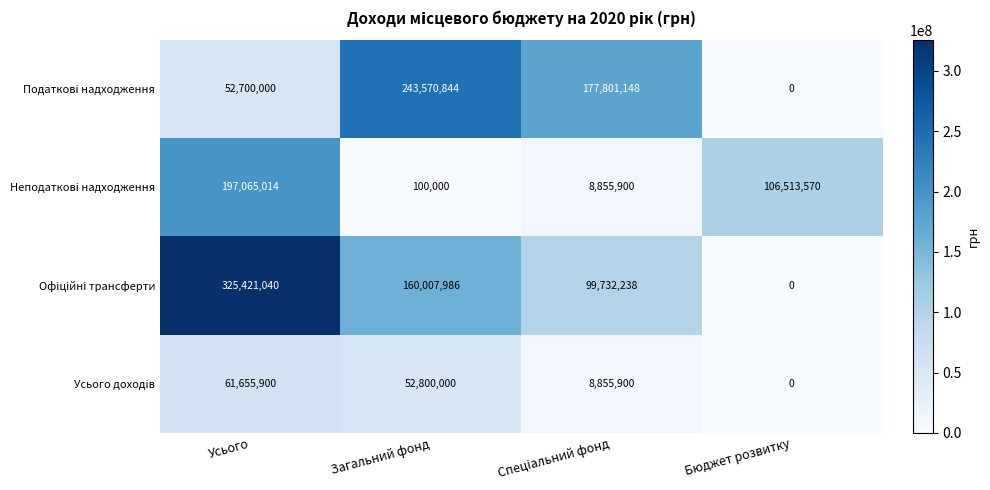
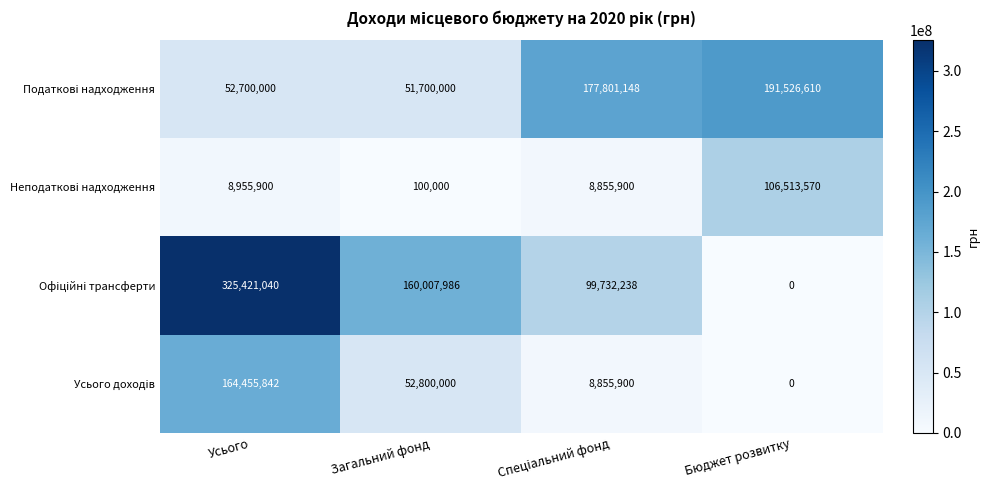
  {
    "Податкові надходження": {
      "Усього": "52,700,000",
-     "Загальний фонд": "243,570,844",
+     "Загальний фонд": "51,700,000",
      "Спеціальний фонд": "177,801,148",
-     "Бюджет розвитку": "0"
+     "Бюджет розвитку": "191,526,610"
    },
    "Неподаткові надходження": {
-     "Усього": "197,065,014",
+     "Усього": "8,955,900",
      "Загальний фонд": "100,000",
      "Спеціальний фонд": "8,855,900",
      "Бюджет розвитку": "106,513,570"
    },
    "Офіційні трансферти": {
      "Усього": "325,421,040",
      "Загальний фонд": "160,007,986",
      "Спеціальний фонд": "99,732,238",
      "Бюджет розвитку": "0"
    },
    "Усього доходів": {
-     "Усього": "61,655,900",
+     "Усього": "164,455,842",
      "Загальний фонд": "52,800,000",
      "Спеціальний фонд": "8,855,900",
      "Бюджет розвитку": "0"
    }
  }
